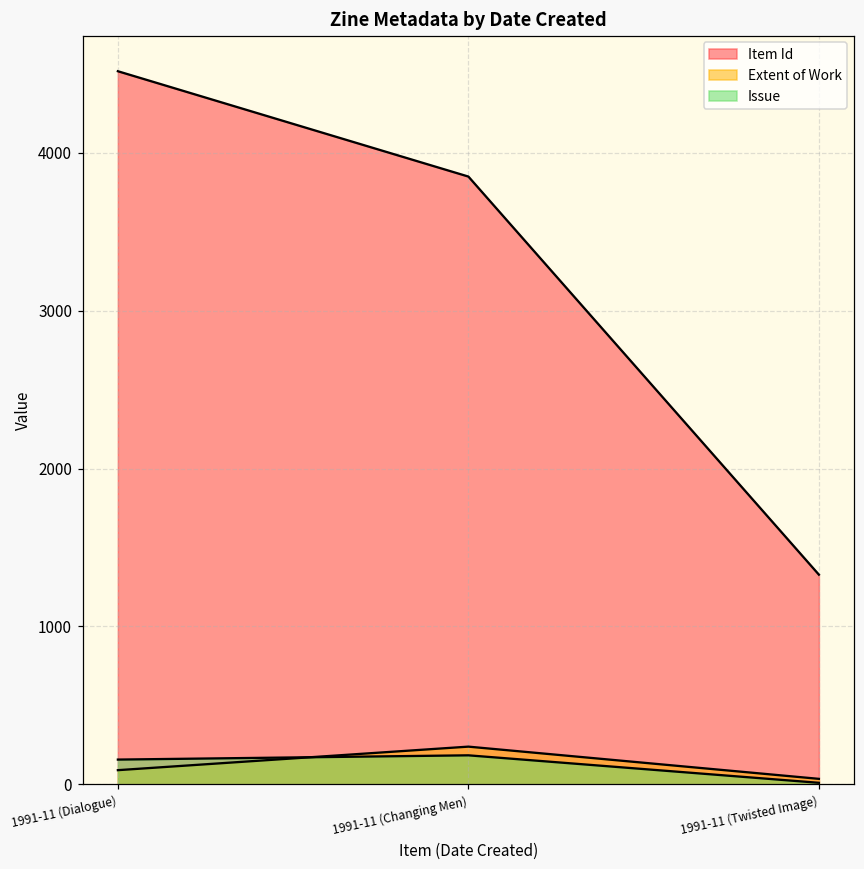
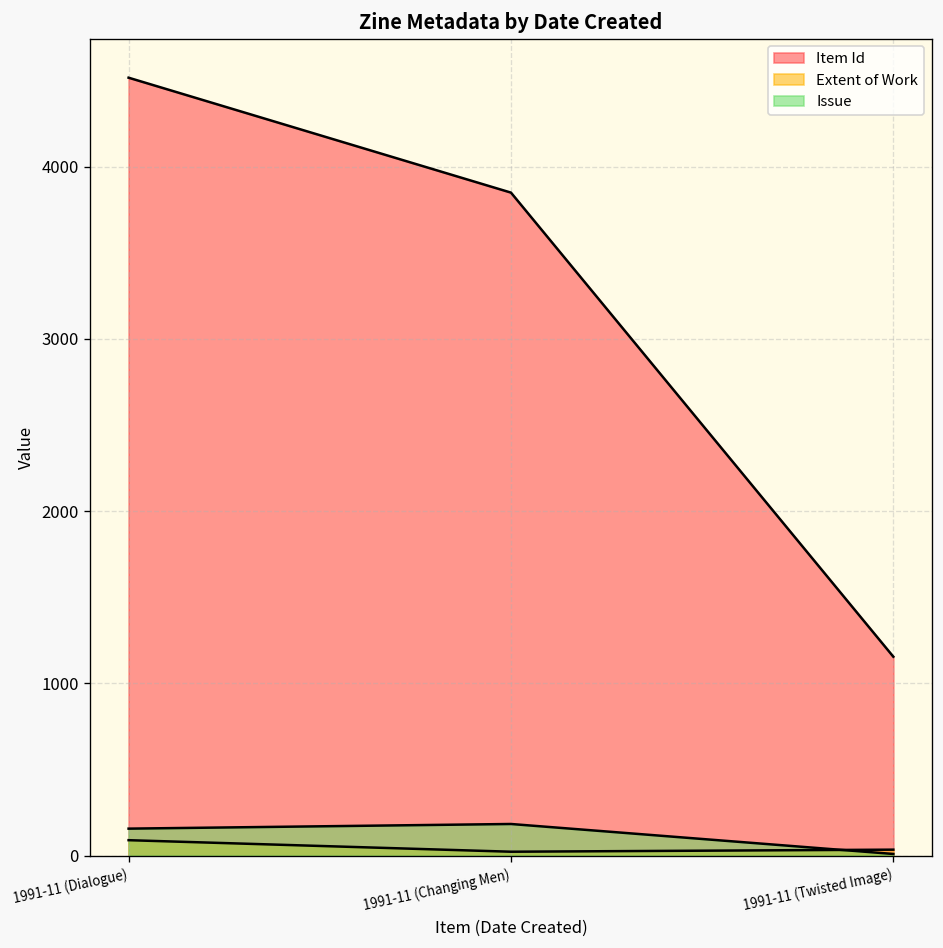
  {
    "Item Id": {
      "1991-11 (Dialogue)": 4520,
      "1991-11 (Changing Men)": 3850,
-     "1991-11 (Twisted Image)": 1330
+     "1991-11 (Twisted Image)": 1160
    },
    "Extent of Work": {
      "1991-11 (Dialogue)": 90,
-     "1991-11 (Changing Men)": 240,
+     "1991-11 (Changing Men)": 20,
      "1991-11 (Twisted Image)": 40
    },
    "Issue": {
      "1991-11 (Dialogue)": 160,
      "1991-11 (Changing Men)": 180,
      "1991-11 (Twisted Image)": 10
    }
  }
